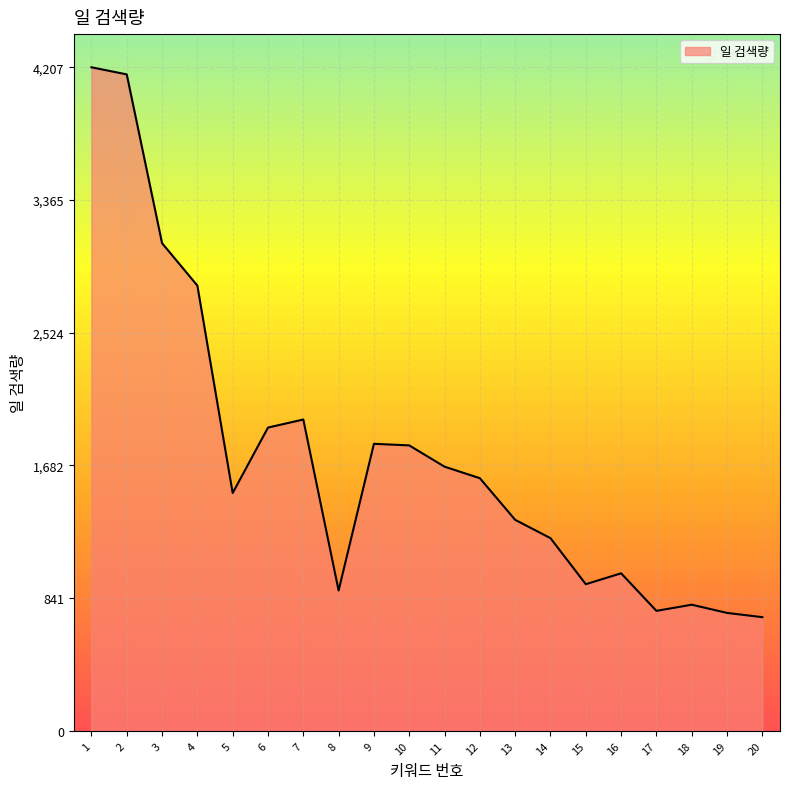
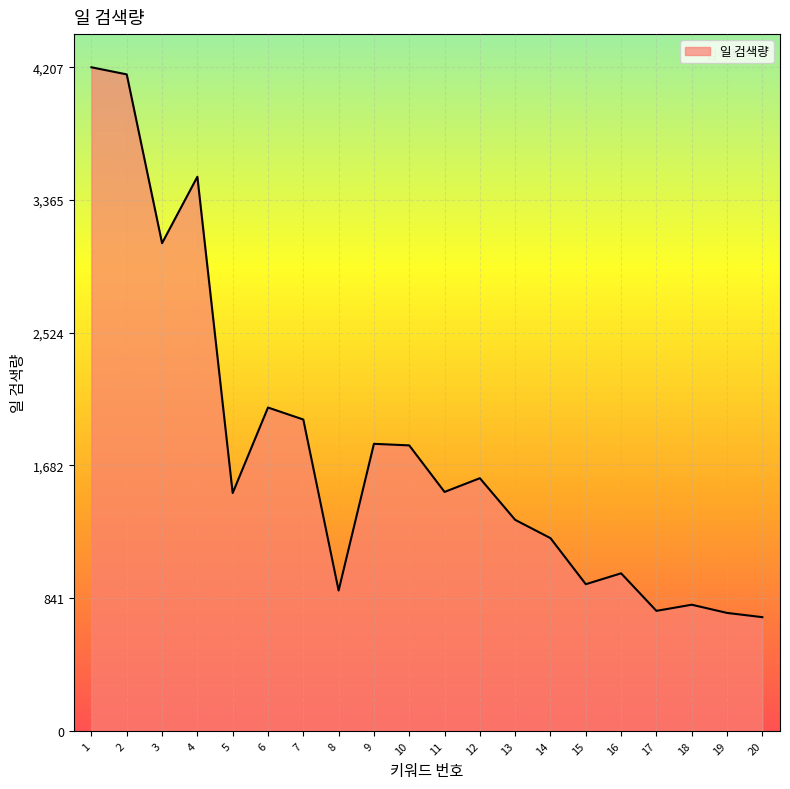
  {
    "1": "4,210",
    "2": "4,160",
    "3": "3,090",
-   "4": "2,820",
+   "4": "3,510",
    "5": "1,510",
-   "6": "1,920",
+   "6": "2,050",
    "7": "1,970",
    "8": "890",
    "9": "1,820",
    "10": "1,810",
-   "11": "1,680",
+   "11": "1,520",
    "12": "1,600",
    "13": "1,340",
    "14": "1,220",
    "15": "930",
    "16": "1,000",
    "17": "760",
    "18": "800",
    "19": "750",
    "20": "720"
  }
